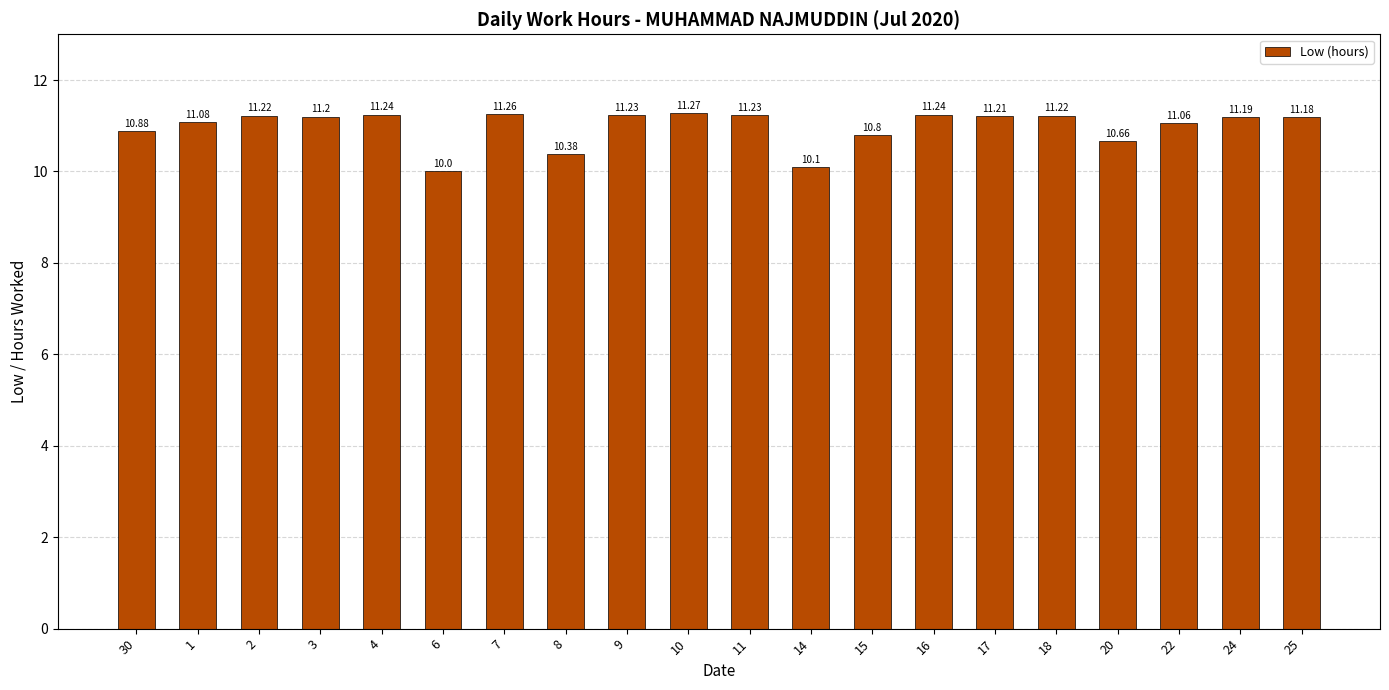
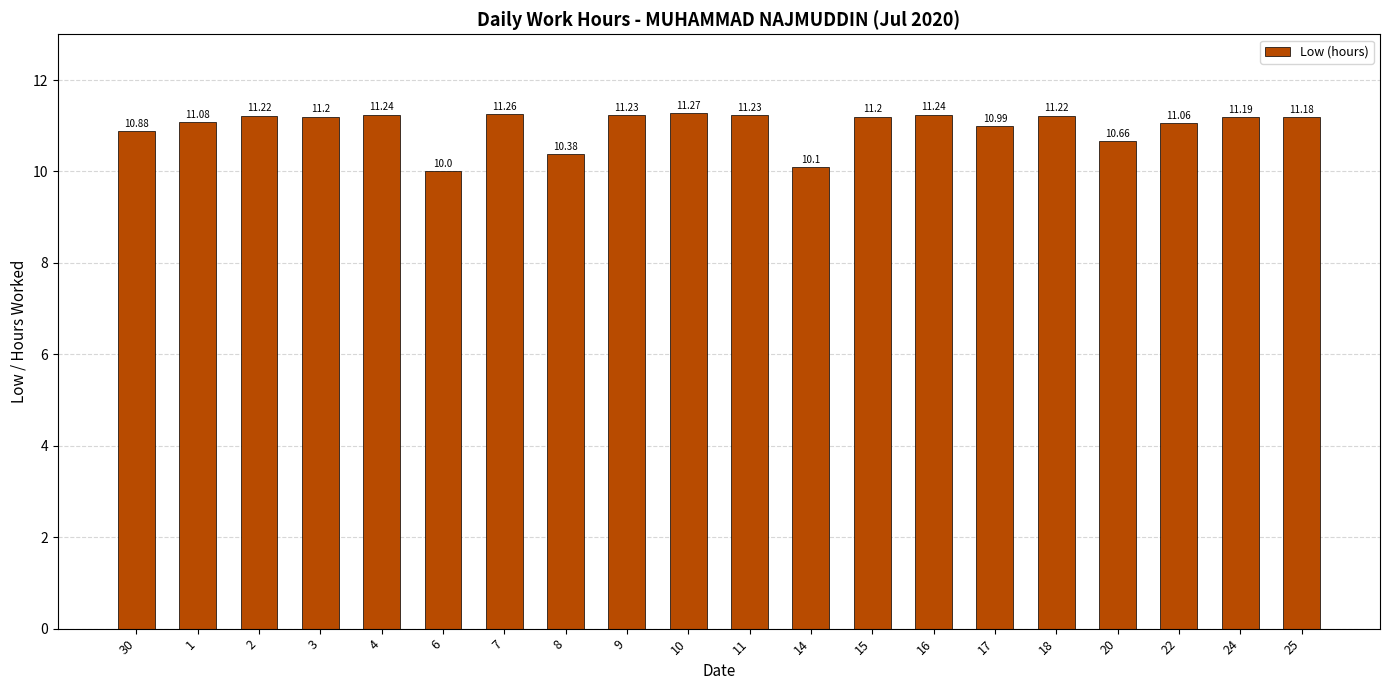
  {
    "30": 10.88,
    "1": 11.08,
    "2": 11.22,
    "3": 11.2,
    "4": 11.24,
    "6": 10.0,
    "7": 11.26,
    "8": 10.38,
    "9": 11.23,
    "10": 11.27,
    "11": 11.23,
    "14": 10.1,
-   "15": 10.8,
+   "15": 11.2,
    "16": 11.24,
-   "17": 11.21,
+   "17": 10.99,
    "18": 11.22,
    "20": 10.66,
    "22": 11.06,
    "24": 11.19,
    "25": 11.18
  }
